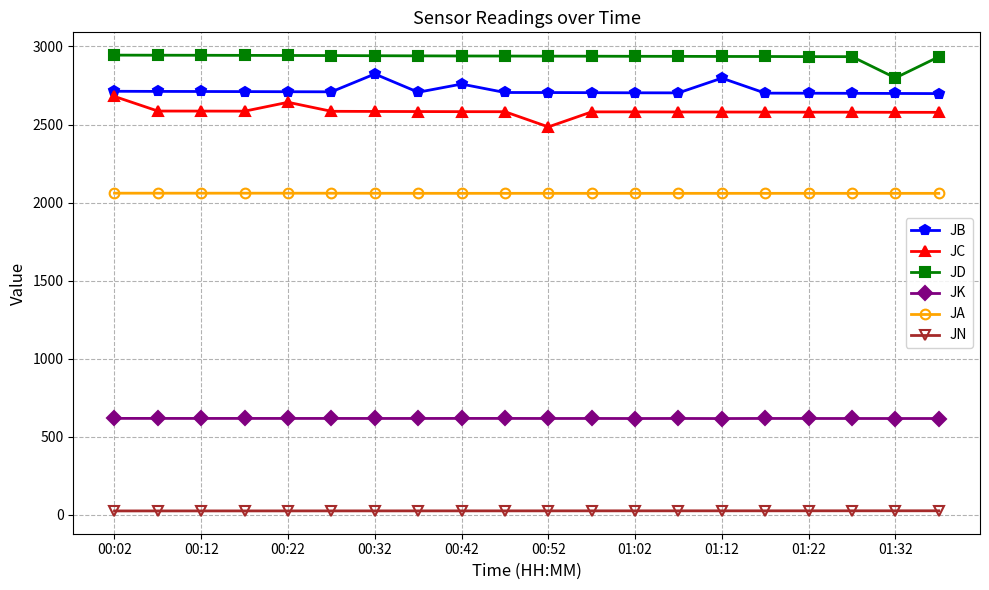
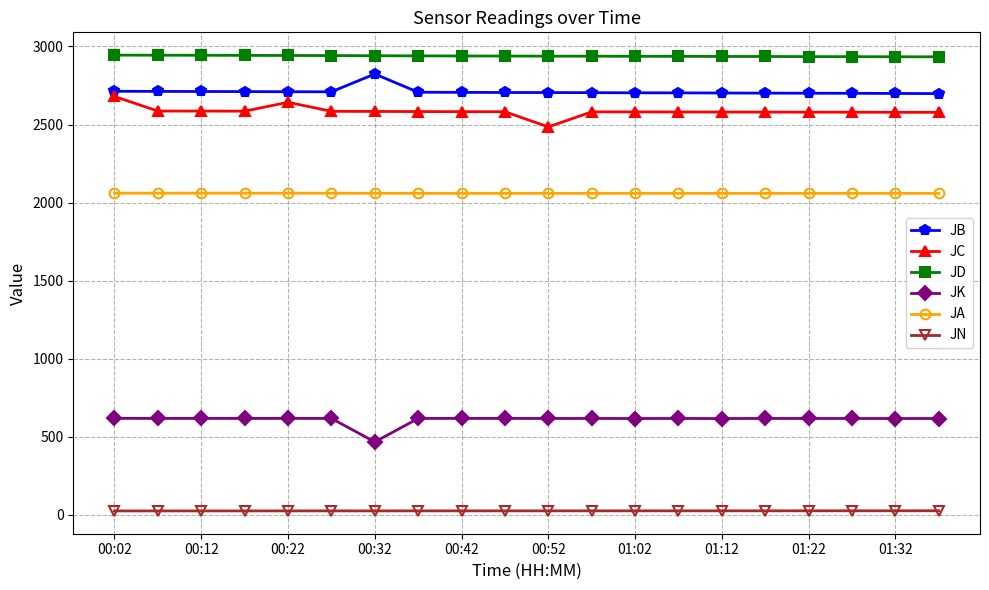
  {
    "JB": {
      "00:02": 2710,
      "00:12": 2710,
      "00:22": 2710,
      "00:32": 2820,
-     "00:42": 2760,
+     "00:42": 2710,
      "00:52": 2700,
      "01:02": 2700,
-     "01:12": 2800,
+     "01:12": 2700,
      "01:22": 2700,
      "01:32": 2700
    },
    "JC": {
      "00:02": 2680,
      "00:12": 2590,
      "00:22": 2640,
      "00:32": 2580,
      "00:42": 2580,
      "00:52": 2480,
      "01:02": 2580,
      "01:12": 2580,
      "01:22": 2580,
      "01:32": 2580
    },
    "JD": {
      "00:02": 2940,
      "00:12": 2940,
      "00:22": 2940,
      "00:32": 2940,
      "00:42": 2940,
      "00:52": 2940,
      "01:02": 2940,
      "01:12": 2940,
      "01:22": 2940,
-     "01:32": 2800
+     "01:32": 2930
    },
    "JK": {
      "00:02": 620,
      "00:12": 620,
      "00:22": 620,
-     "00:32": 620,
+     "00:32": 470,
      "00:42": 620,
      "00:52": 620,
      "01:02": 620,
      "01:12": 620,
      "01:22": 620,
      "01:32": 620
    },
    "JA": {
      "00:02": 2060,
      "00:12": 2060,
      "00:22": 2060,
      "00:32": 2060,
      "00:42": 2060,
      "00:52": 2060,
      "01:02": 2060,
      "01:12": 2060,
      "01:22": 2060,
      "01:32": 2060
    },
    "JN": {
      "00:02": 20,
      "00:12": 20,
      "00:22": 20,
      "00:32": 20,
      "00:42": 20,
      "00:52": 20,
      "01:02": 20,
      "01:12": 20,
      "01:22": 20,
      "01:32": 20
    }
  }
